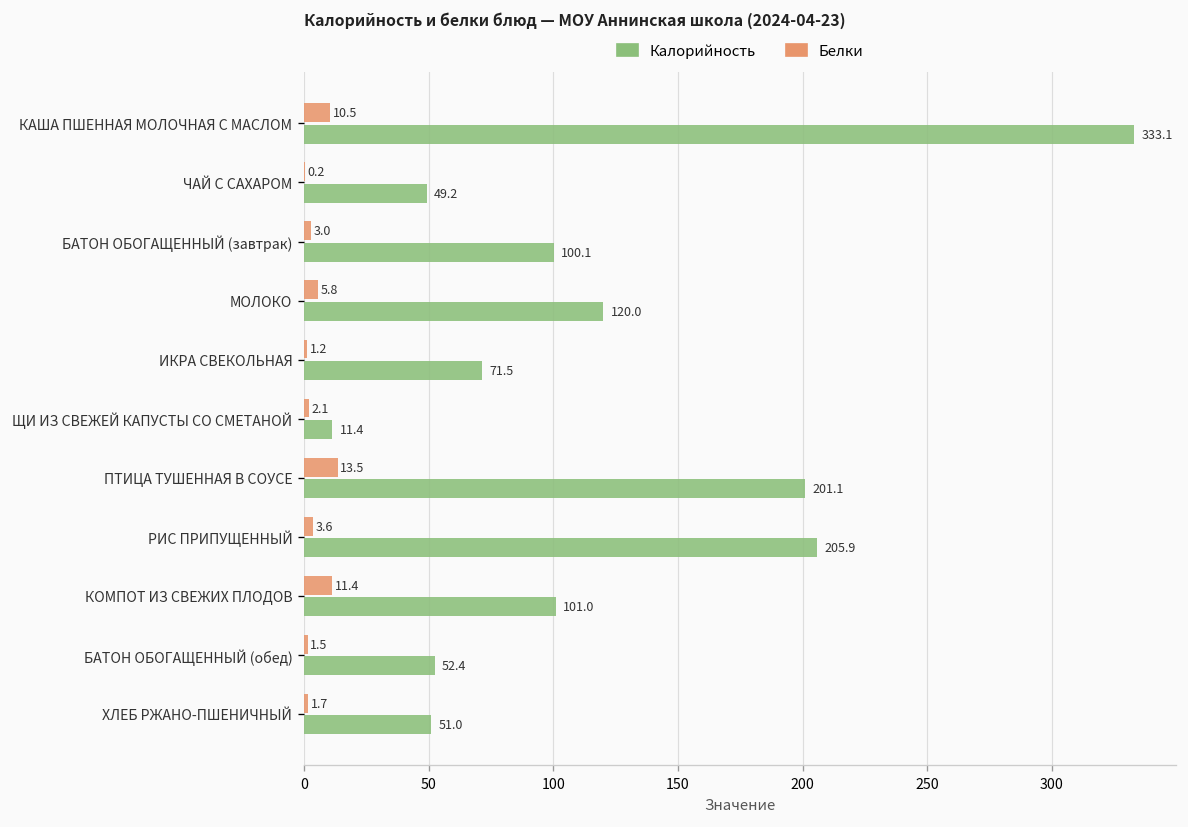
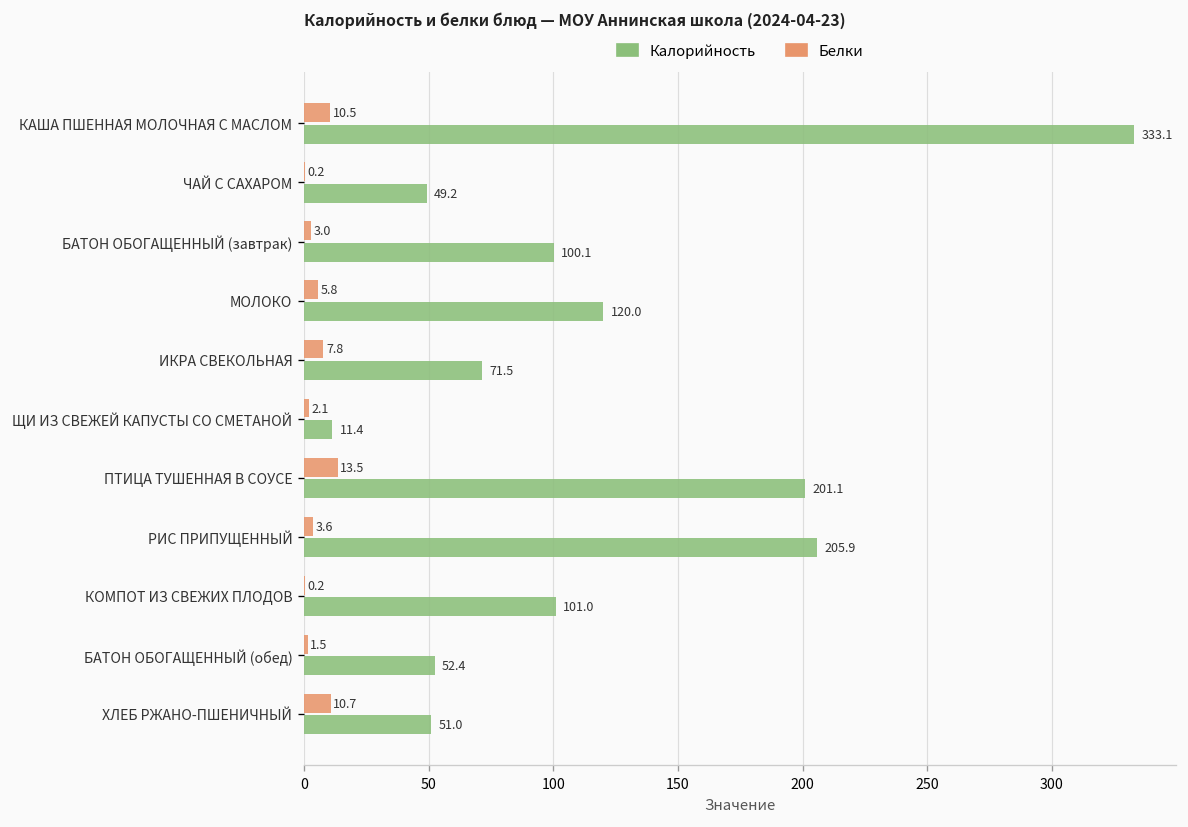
  {
    "Калорийность": {
      "КАША ПШЕННАЯ МОЛОЧНАЯ С МАСЛОМ": 333.1,
      "ЧАЙ С САХАРОМ": 49.2,
      "БАТОН ОБОГАЩЕННЫЙ (завтрак)": 100.1,
      "МОЛОКО": 120.0,
      "ИКРА СВЕКОЛЬНАЯ": 71.5,
      "ЩИ ИЗ СВЕЖЕЙ КАПУСТЫ СО СМЕТАНОЙ": 11.4,
      "ПТИЦА ТУШЕННАЯ В СОУСЕ": 201.1,
      "РИС ПРИПУЩЕННЫЙ": 205.9,
      "КОМПОТ ИЗ СВЕЖИХ ПЛОДОВ": 101.0,
      "БАТОН ОБОГАЩЕННЫЙ (обед)": 52.4,
      "ХЛЕБ РЖАНО-ПШЕНИЧНЫЙ": 51.0
    },
    "Белки": {
      "КАША ПШЕННАЯ МОЛОЧНАЯ С МАСЛОМ": 10.5,
      "ЧАЙ С САХАРОМ": 0.2,
      "БАТОН ОБОГАЩЕННЫЙ (завтрак)": 3.0,
      "МОЛОКО": 5.8,
-     "ИКРА СВЕКОЛЬНАЯ": 1.2,
+     "ИКРА СВЕКОЛЬНАЯ": 7.8,
      "ЩИ ИЗ СВЕЖЕЙ КАПУСТЫ СО СМЕТАНОЙ": 2.1,
      "ПТИЦА ТУШЕННАЯ В СОУСЕ": 13.5,
      "РИС ПРИПУЩЕННЫЙ": 3.6,
-     "КОМПОТ ИЗ СВЕЖИХ ПЛОДОВ": 11.4,
+     "КОМПОТ ИЗ СВЕЖИХ ПЛОДОВ": 0.2,
      "БАТОН ОБОГАЩЕННЫЙ (обед)": 1.5,
-     "ХЛЕБ РЖАНО-ПШЕНИЧНЫЙ": 1.7
+     "ХЛЕБ РЖАНО-ПШЕНИЧНЫЙ": 10.7
    }
  }
